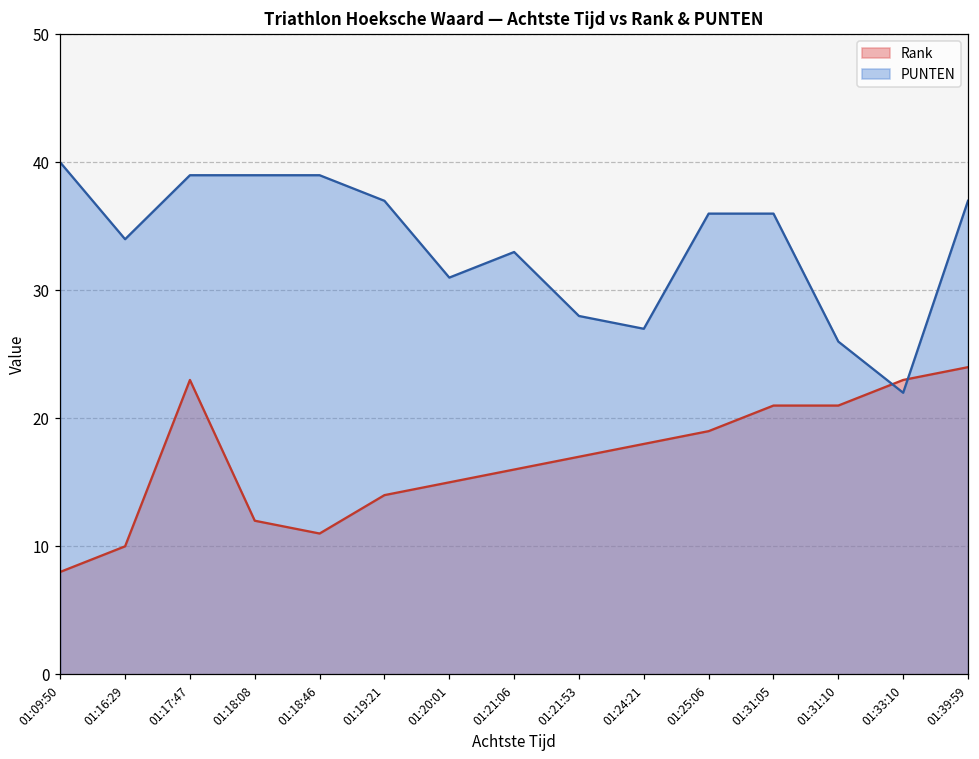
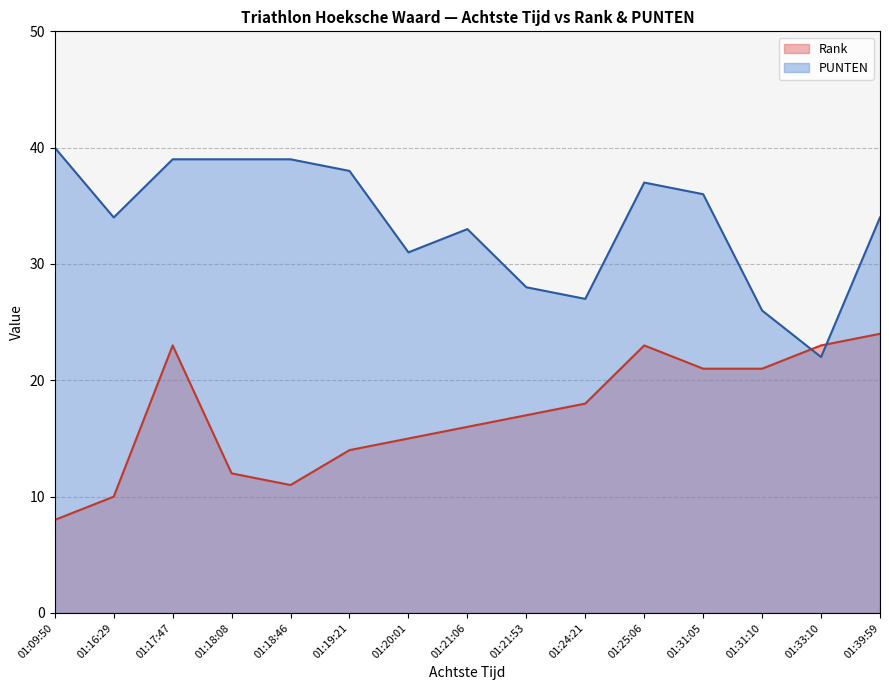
  {
    "Rank": {
      "01:09:50": 8,
      "01:16:29": 10,
      "01:17:47": 23,
      "01:18:08": 12,
      "01:18:46": 11,
      "01:19:21": 14,
      "01:20:01": 15,
      "01:21:06": 16,
      "01:21:53": 17,
      "01:24:21": 18,
-     "01:25:06": 19,
+     "01:25:06": 23,
      "01:31:05": 21,
      "01:31:10": 21,
      "01:33:10": 23,
      "01:39:59": 24
    },
    "PUNTEN": {
      "01:09:50": 40,
      "01:16:29": 34,
      "01:17:47": 39,
      "01:18:08": 39,
      "01:18:46": 39,
-     "01:19:21": 37,
+     "01:19:21": 38,
      "01:20:01": 31,
      "01:21:06": 33,
      "01:21:53": 28,
      "01:24:21": 27,
-     "01:25:06": 36,
+     "01:25:06": 37,
      "01:31:05": 36,
      "01:31:10": 26,
      "01:33:10": 22,
-     "01:39:59": 37
+     "01:39:59": 34
    }
  }
